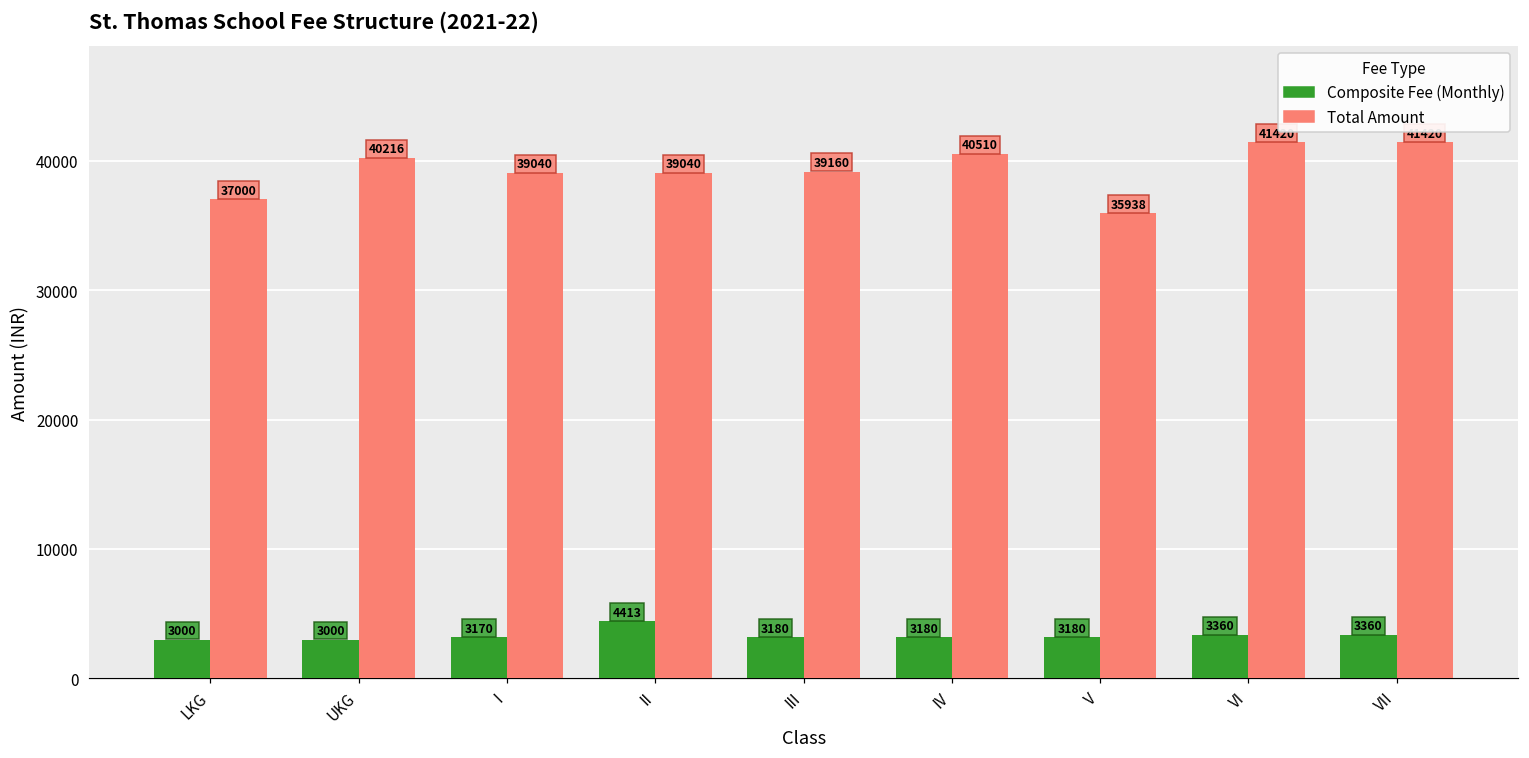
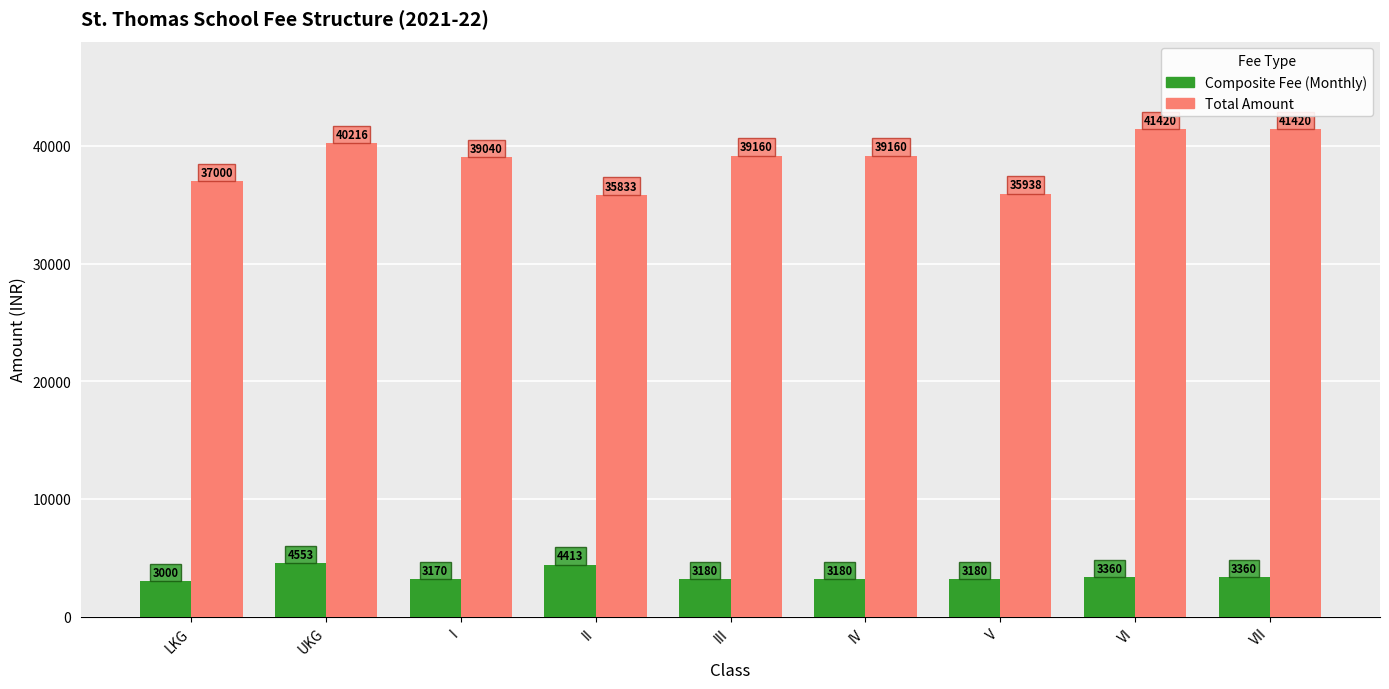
  {
    "Composite Fee (Monthly)": {
-     "UKG": 3000
+     "UKG": 4553
    },
    "Total Amount": {
-     "II": 39040,
-     "IV": 40510
+     "II": 35833,
+     "IV": 39160
    }
  }
